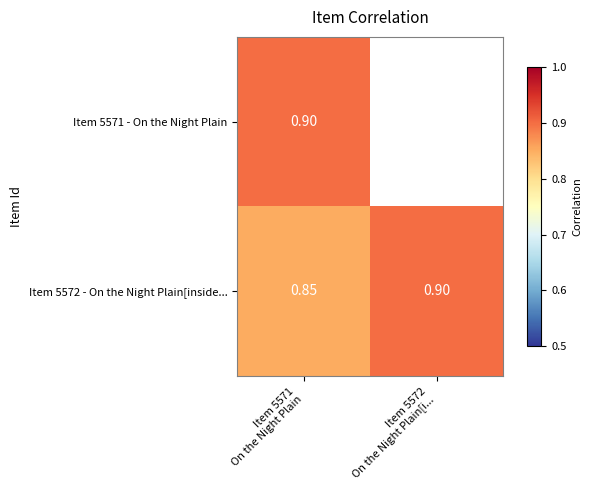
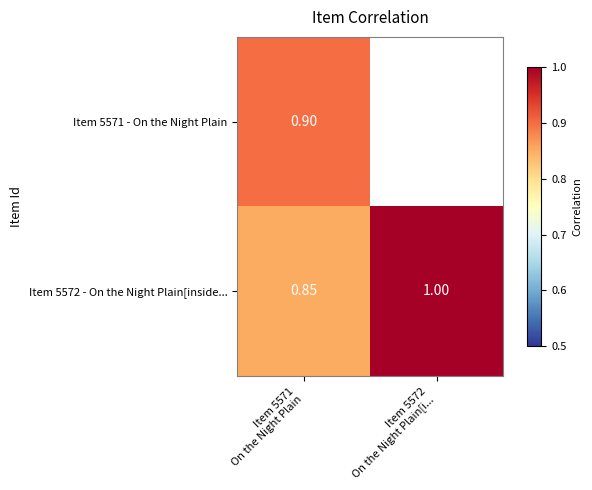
  {
    "Item 5571 - On the Night Plain": {
      "Item 5571 On the Night Plain": 0.90
    },
    "Item 5572 - On the Night Plain[inside...": {
      "Item 5571 On the Night Plain": 0.85,
-     "Item 5572 On the Night Plain[i...": 0.90
+     "Item 5572 On the Night Plain[i...": 1.00
    }
  }
